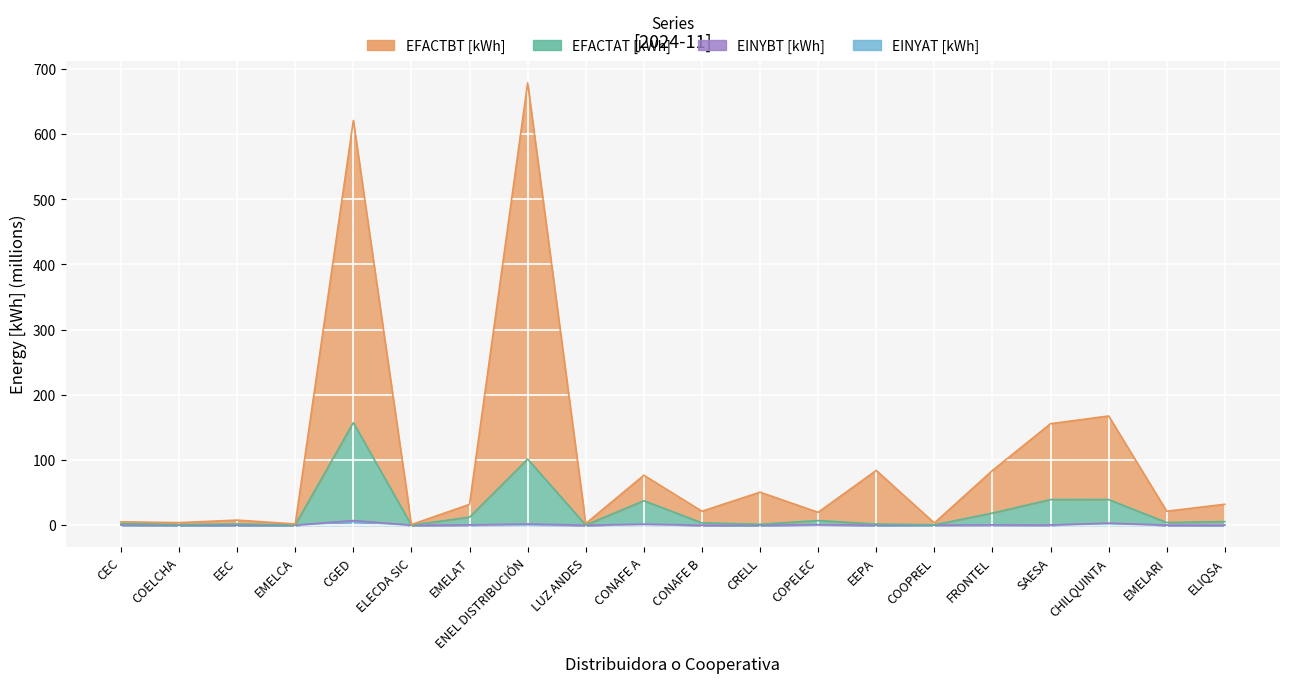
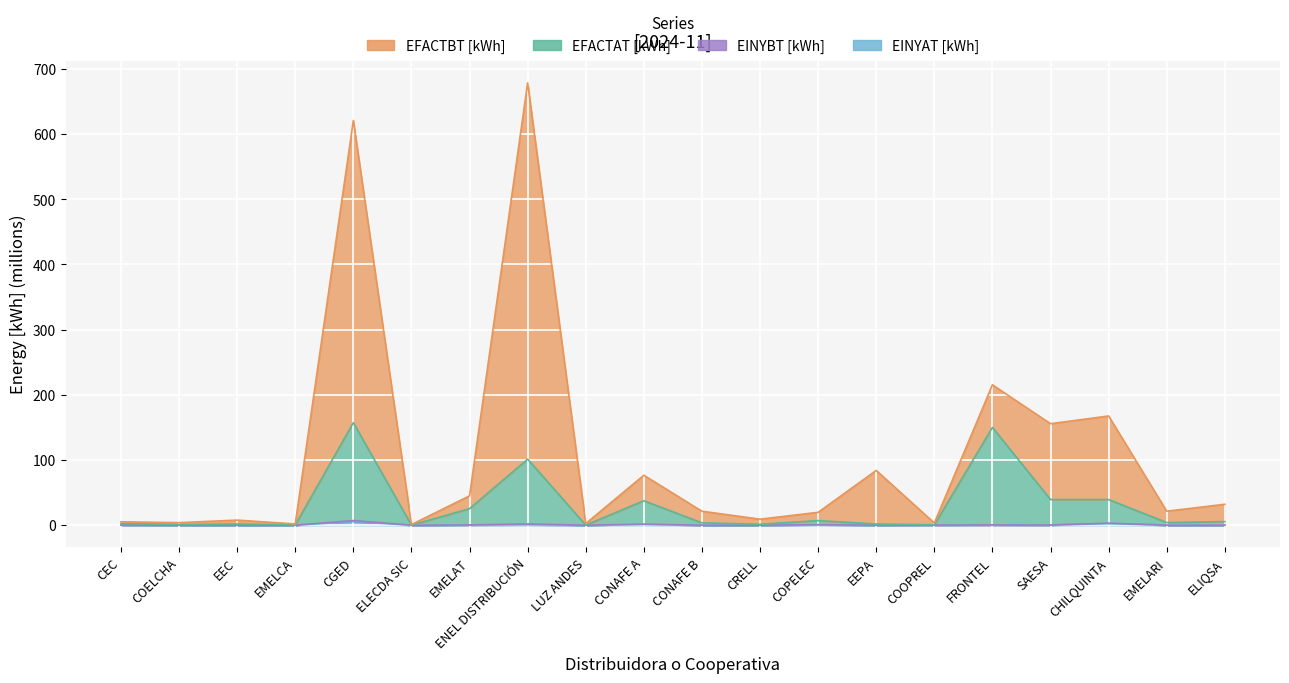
  {
    "EFACTAT [kWh]": {
      "CGED": 150,
-     "EMELAT": 10,
+     "EMELAT": 30,
      "ENEL DISTRIBUCIÓN": 100,
      "CONAFE A": 40,
      "COPELEC": 10,
-     "FRONTEL": 20,
+     "FRONTEL": 150,
      "SAESA": 40,
      "CHILQUINTA": 40,
      "EMELARI": 0,
      "ELIQSA": 10
    },
    "EFACTBT [kWh]": {
      "EEC": 10,
      "CGED": 460,
      "EMELAT": 20,
      "ENEL DISTRIBUCIÓN": 580,
      "CONAFE A": 40,
      "CONAFE B": 20,
-     "CRELL": 50,
+     "CRELL": 10,
      "COPELEC": 10,
      "EEPA": 80,
      "FRONTEL": 70,
      "SAESA": 120,
      "CHILQUINTA": 130,
      "EMELARI": 20,
      "ELIQSA": 30
    }
  }
